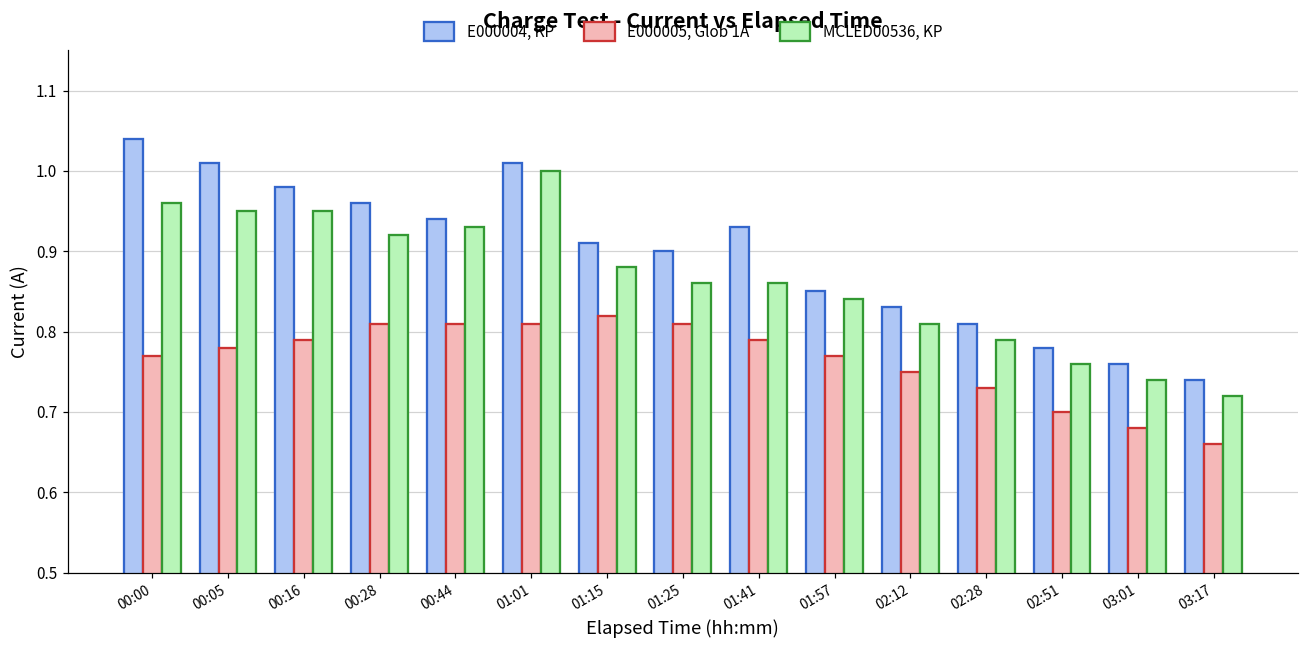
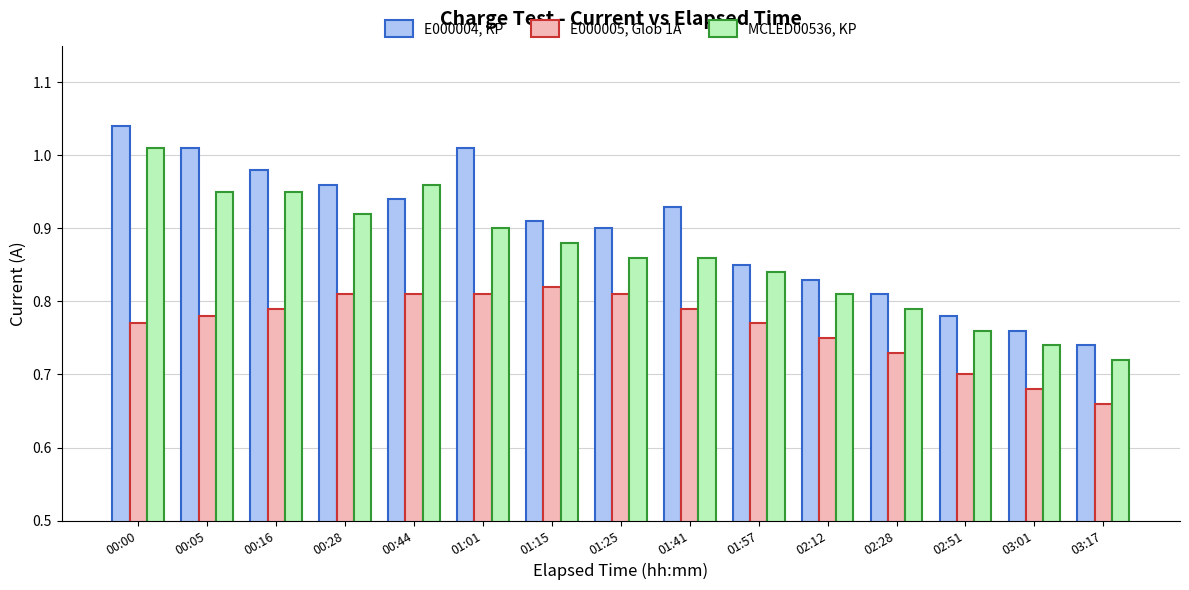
  {
    "E000004, KP": {
      "00:00": 1.04,
      "00:05": 1.01,
      "00:16": 0.98,
      "00:28": 0.96,
      "00:44": 0.94,
      "01:01": 1.01,
      "01:15": 0.91,
      "01:25": 0.90,
      "01:41": 0.93,
      "01:57": 0.85,
      "02:12": 0.83,
      "02:28": 0.81,
      "02:51": 0.78,
      "03:01": 0.76,
      "03:17": 0.74
    },
    "E000005, Glob 1A": {
      "00:00": 0.77,
      "00:05": 0.78,
      "00:16": 0.79,
      "00:28": 0.81,
      "00:44": 0.81,
      "01:01": 0.81,
      "01:15": 0.82,
      "01:25": 0.81,
      "01:41": 0.79,
      "01:57": 0.77,
      "02:12": 0.75,
      "02:28": 0.73,
      "02:51": 0.70,
      "03:01": 0.68,
      "03:17": 0.66
    },
    "MCLED00536, KP": {
-     "00:00": 0.96,
+     "00:00": 1.01,
      "00:05": 0.95,
      "00:16": 0.95,
      "00:28": 0.92,
-     "00:44": 0.93,
-     "01:01": 1.0,
+     "00:44": 0.96,
+     "01:01": 0.9,
      "01:15": 0.88,
      "01:25": 0.86,
      "01:41": 0.86,
      "01:57": 0.84,
      "02:12": 0.81,
      "02:28": 0.79,
      "02:51": 0.76,
      "03:01": 0.74,
      "03:17": 0.72
    }
  }
